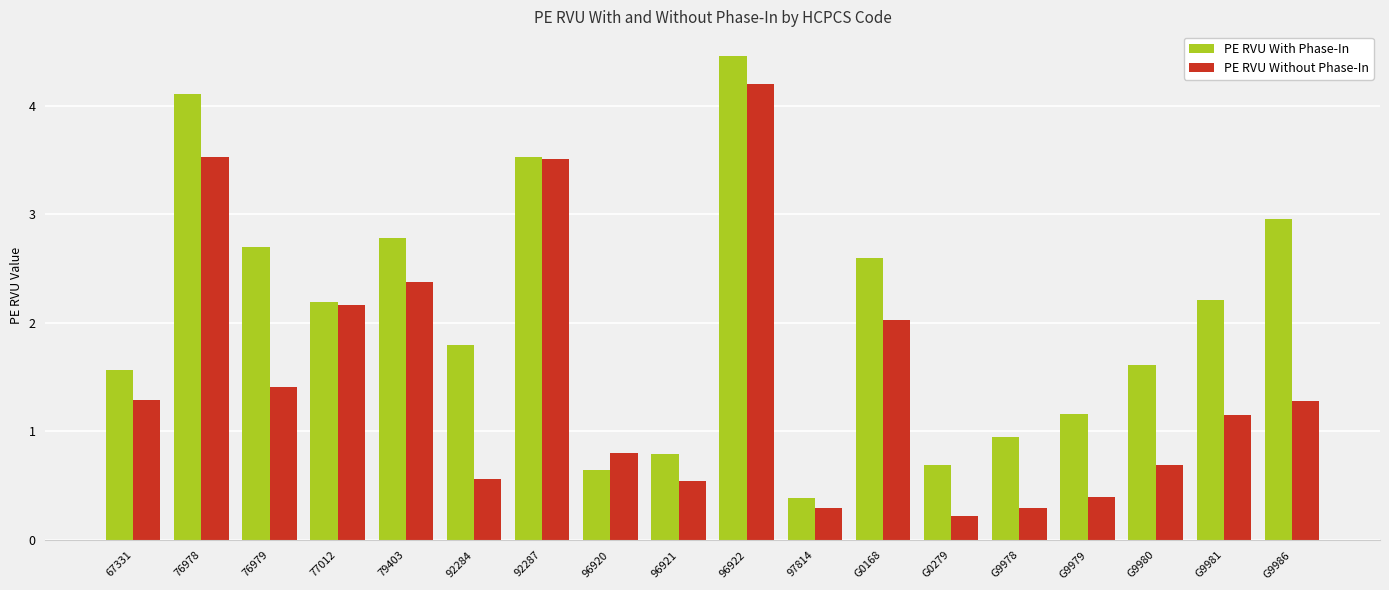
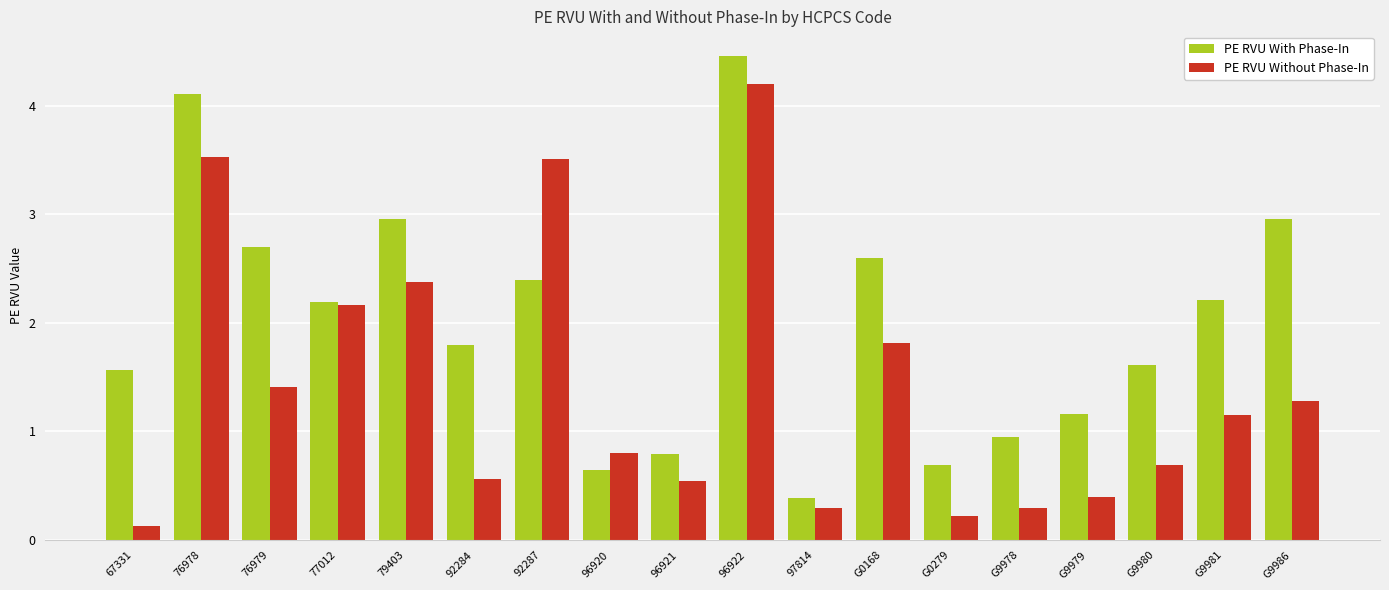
  {
    "PE RVU With Phase-In": {
      "67331": 1.57,
      "76978": 4.11,
      "76979": 2.70,
      "77012": 2.19,
-     "79403": 2.78,
+     "79403": 2.96,
      "92284": 1.80,
-     "92287": 3.53,
+     "92287": 2.39,
      "96920": 0.65,
      "96921": 0.79,
      "96922": 4.46,
      "97814": 0.39,
      "G0168": 2.60,
      "G0279": 0.69,
      "G9978": 0.95,
      "G9979": 1.16,
      "G9980": 1.61,
      "G9981": 2.21,
      "G9986": 2.96
    },
    "PE RVU Without Phase-In": {
-     "67331": 1.29,
+     "67331": 0.13,
      "76978": 3.53,
      "76979": 1.41,
      "77012": 2.16,
      "79403": 2.38,
      "92284": 0.56,
      "92287": 3.51,
      "96920": 0.80,
      "96921": 0.54,
      "96922": 4.20,
      "97814": 0.30,
-     "G0168": 2.03,
+     "G0168": 1.81,
      "G0279": 0.22,
      "G9978": 0.30,
      "G9979": 0.40,
      "G9980": 0.69,
      "G9981": 1.15,
      "G9986": 1.28
    }
  }
